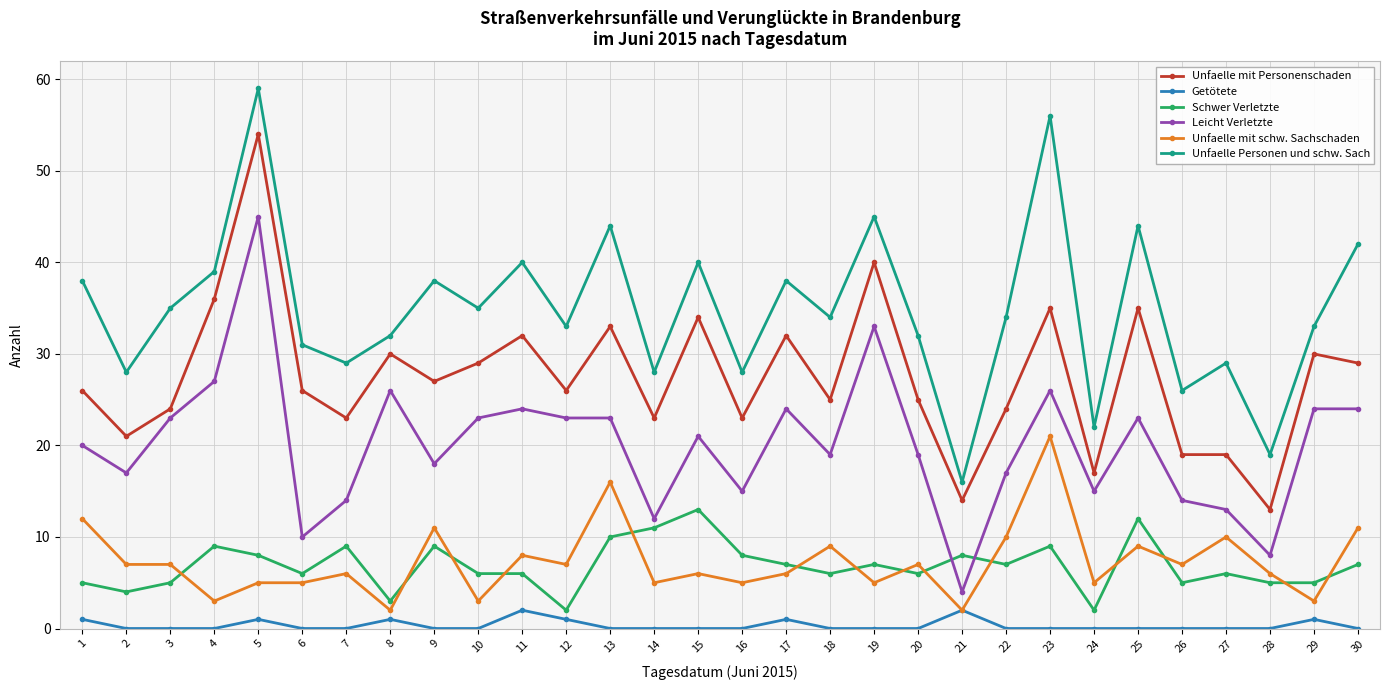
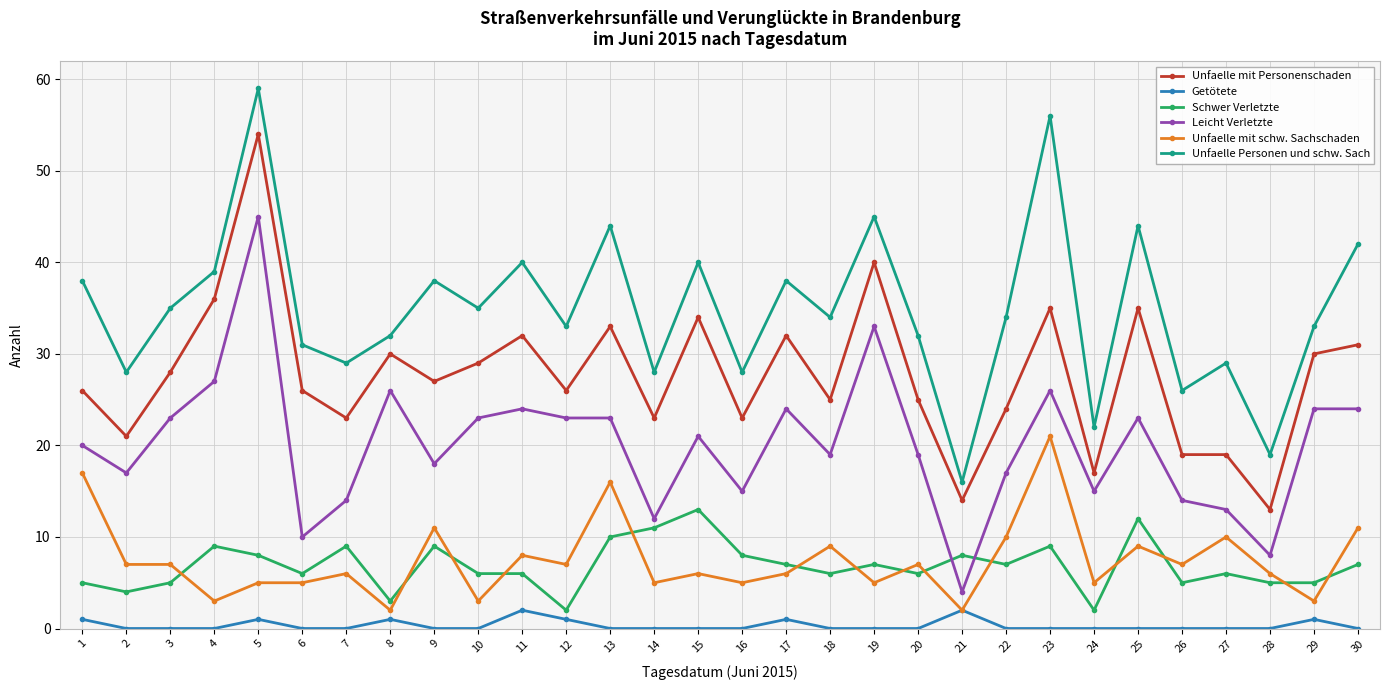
  {
    "Unfaelle mit Personenschaden": {
      "1": 26,
      "2": 21,
-     "3": 24,
+     "3": 28,
      "4": 36,
      "5": 54,
      "6": 26,
      "7": 23,
      "8": 30,
      "9": 27,
      "10": 29,
      "11": 32,
      "12": 26,
      "13": 33,
      "14": 23,
      "15": 34,
      "16": 23,
      "17": 32,
      "18": 25,
      "19": 40,
      "20": 25,
      "21": 14,
      "22": 24,
      "23": 35,
      "24": 17,
      "25": 35,
      "26": 19,
      "27": 19,
      "28": 13,
      "29": 30,
-     "30": 29
+     "30": 31
    },
    "Getötete": {
      "1": 1,
      "2": 0,
      "3": 0,
      "4": 0,
      "5": 1,
      "6": 0,
      "7": 0,
      "8": 1,
      "9": 0,
      "10": 0,
      "11": 2,
      "12": 1,
      "13": 0,
      "14": 0,
      "15": 0,
      "16": 0,
      "17": 1,
      "18": 0,
      "19": 0,
      "20": 0,
      "22": 0,
      "23": 0,
      "24": 0,
      "25": 0,
      "26": 0,
      "27": 0,
      "28": 0,
      "29": 1,
      "30": 0
    },
    "Leicht Verletzte": {
      "1": 20,
      "2": 17,
      "3": 23,
      "4": 27,
      "5": 45,
      "6": 10,
      "7": 14,
      "8": 26,
      "9": 18,
      "10": 23,
      "11": 24,
      "12": 23,
      "13": 23,
      "14": 12,
      "15": 21,
      "16": 15,
      "17": 24,
      "18": 19,
      "19": 33,
      "20": 19,
      "21": 4,
      "22": 17,
      "23": 26,
      "24": 15,
      "25": 23,
      "26": 14,
      "27": 13,
      "28": 8,
      "29": 24,
      "30": 24
    },
    "Unfaelle mit schw. Sachschaden": {
-     "1": 12,
+     "1": 17,
      "2": 7,
      "3": 7,
      "4": 3,
      "5": 5,
      "6": 5,
      "7": 6,
      "8": 2,
      "9": 11,
      "10": 3,
      "11": 8,
      "12": 7,
      "13": 16,
      "14": 5,
      "15": 6,
      "16": 5,
      "17": 6,
      "18": 9,
      "19": 5,
      "20": 7,
      "22": 10,
      "23": 21,
      "24": 5,
      "25": 9,
      "26": 7,
      "27": 10,
      "28": 6,
      "29": 3,
      "30": 11
    }
  }
